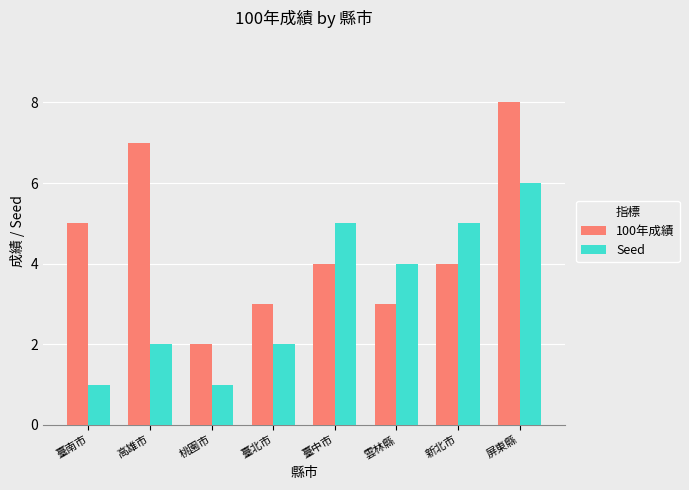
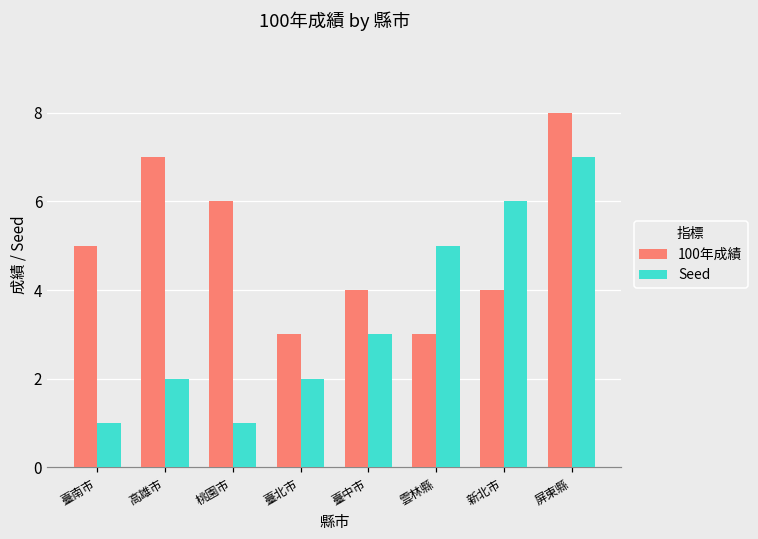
  {
    "100年成績": {
      "臺南市": 5,
      "高雄市": 7,
-     "桃園市": 2,
+     "桃園市": 6,
      "臺北市": 3,
      "臺中市": 4,
      "雲林縣": 3,
      "新北市": 4,
      "屏東縣": 8
    },
    "Seed": {
      "臺南市": 1,
      "高雄市": 2,
      "桃園市": 1,
      "臺北市": 2,
-     "臺中市": 5,
-     "雲林縣": 4,
-     "新北市": 5,
-     "屏東縣": 6
+     "臺中市": 3,
+     "雲林縣": 5,
+     "新北市": 6,
+     "屏東縣": 7
    }
  }
